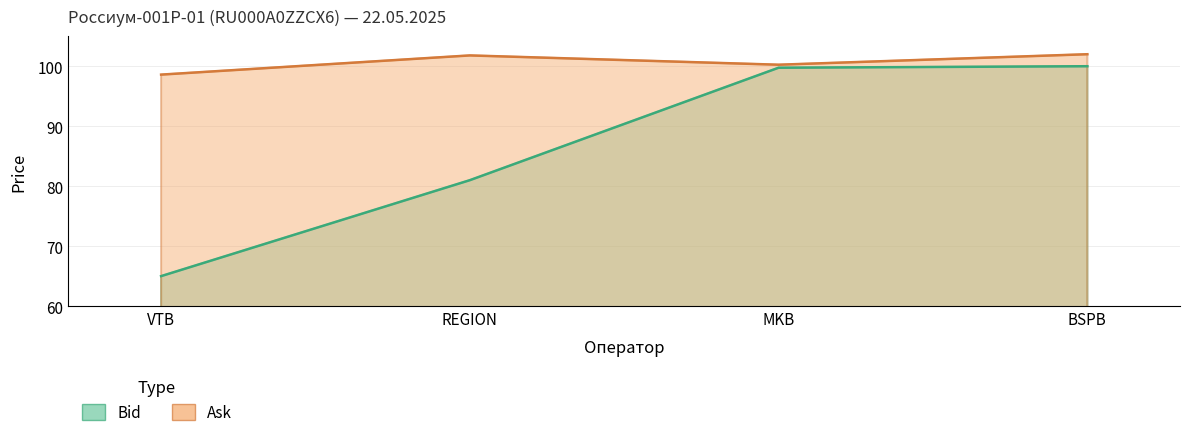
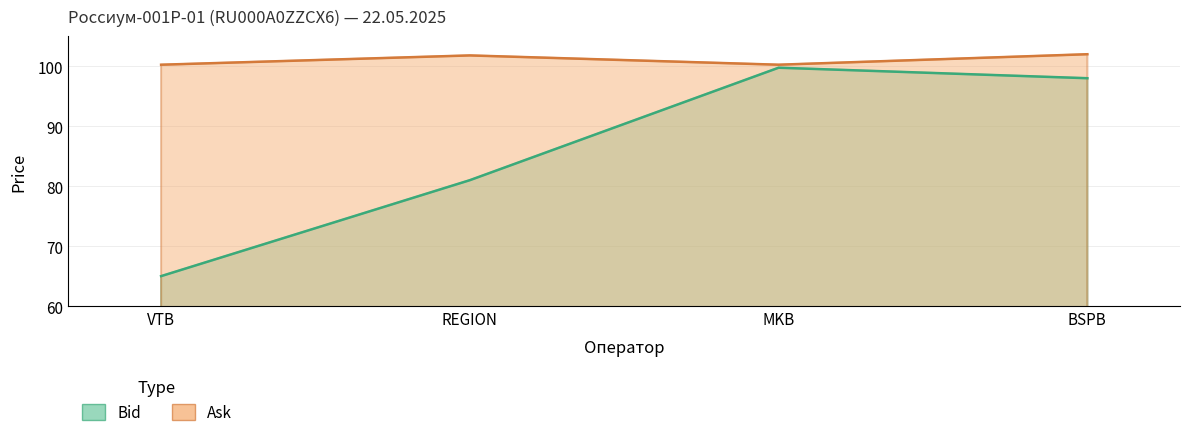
  {
    "Bid": {
      "VTB": 65,
      "REGION": 81,
      "MKB": 100,
-     "BSPB": 100
+     "BSPB": 98
    },
    "Ask": {
-     "VTB": 99,
+     "VTB": 100,
      "REGION": 102,
      "MKB": 100,
      "BSPB": 102
    }
  }
